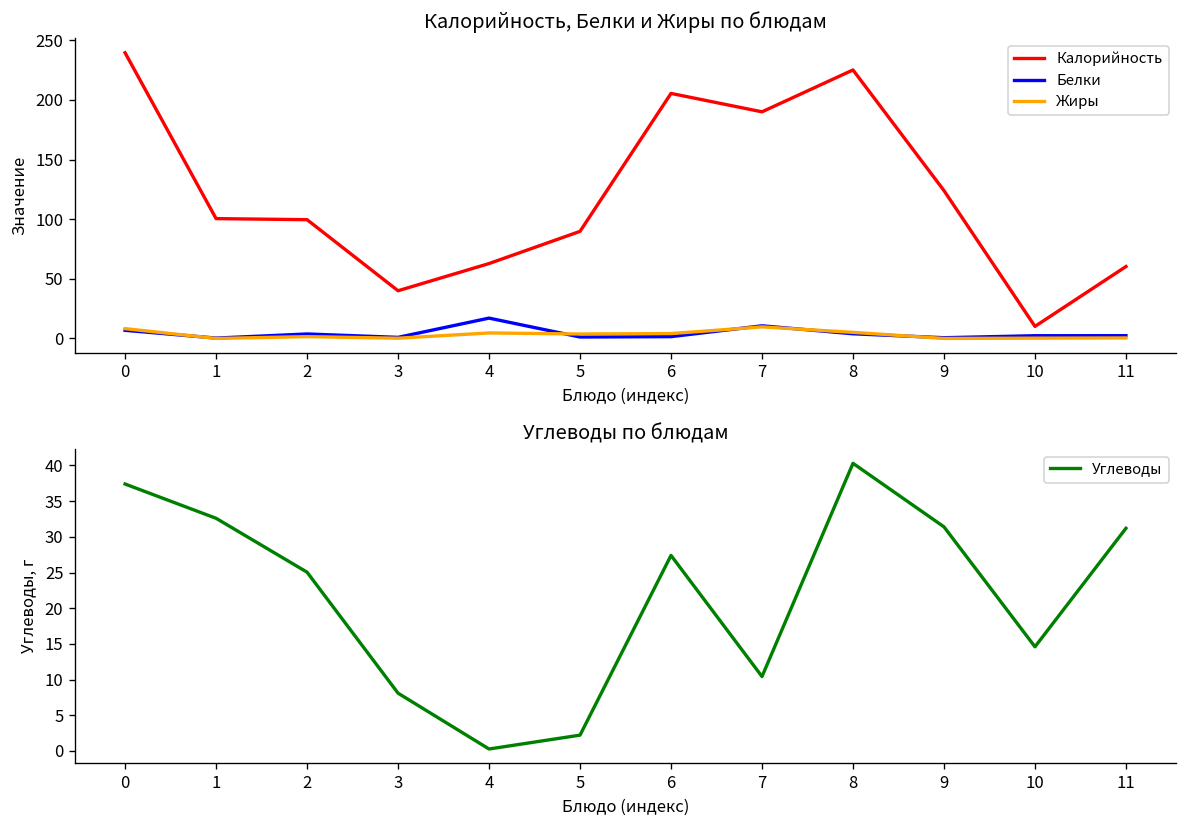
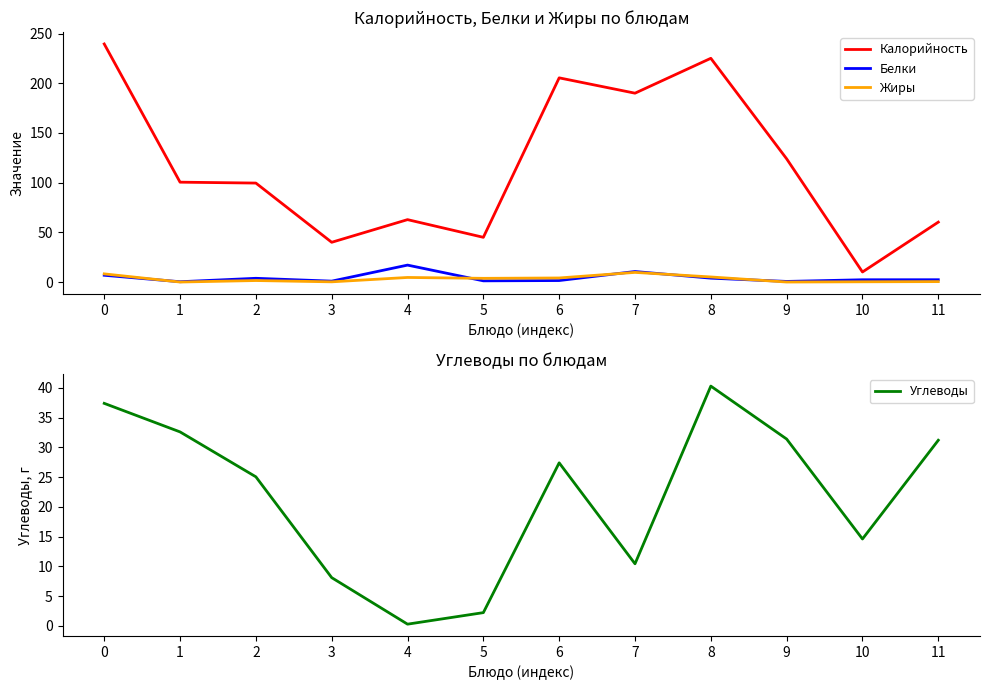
  {
    "Калорийность, Белки и Жиры по блюдам": {
      "Калорийность": {
        "0": 240,
        "1": 100,
        "2": 100,
        "3": 40,
        "4": 60,
-       "5": 90,
+       "5": 50,
        "6": 210,
        "7": 190,
        "8": 230,
        "9": 120,
        "10": 10,
        "11": 60
      },
      "Белки": {
        "4": 20
      },
      "Жиры": {
        "4": 0
      }
    },
    "Углеводы по блюдам": {
      "0": 37,
      "1": 33,
      "2": 25,
      "3": 8,
      "4": 0,
      "5": 2,
      "6": 27,
      "7": 10,
      "8": 40,
      "9": 31,
      "10": 15,
      "11": 31
    }
  }
